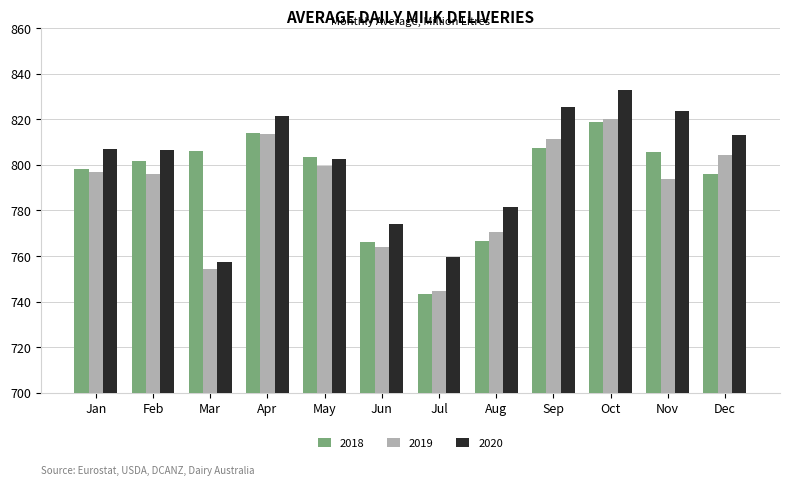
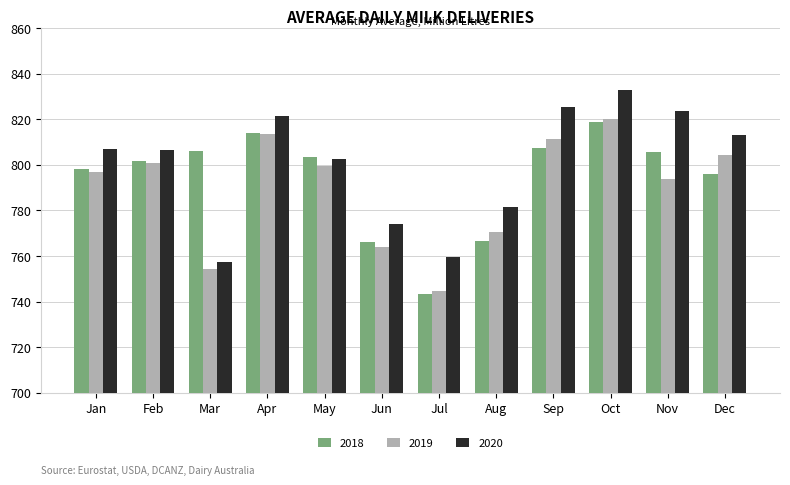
  {
    "2018": {
      "Jan": 798,
      "Feb": 802,
      "Mar": 806,
      "Apr": 814,
      "May": 804,
      "Jun": 766,
      "Jul": 743,
      "Aug": 766,
      "Sep": 807,
      "Oct": 819,
      "Nov": 805,
      "Dec": 796
    },
    "2019": {
      "Jan": 797,
-     "Feb": 796,
+     "Feb": 801,
      "Mar": 754,
      "Apr": 814,
      "May": 800,
      "Jun": 764,
      "Jul": 744,
      "Aug": 771,
      "Sep": 811,
      "Oct": 820,
      "Nov": 794,
      "Dec": 804
    },
    "2020": {
      "Jan": 807,
      "Feb": 806,
      "Mar": 757,
      "Apr": 821,
      "May": 803,
      "Jun": 774,
      "Jul": 760,
      "Aug": 781,
      "Sep": 825,
      "Oct": 833,
      "Nov": 823,
      "Dec": 813
    }
  }
